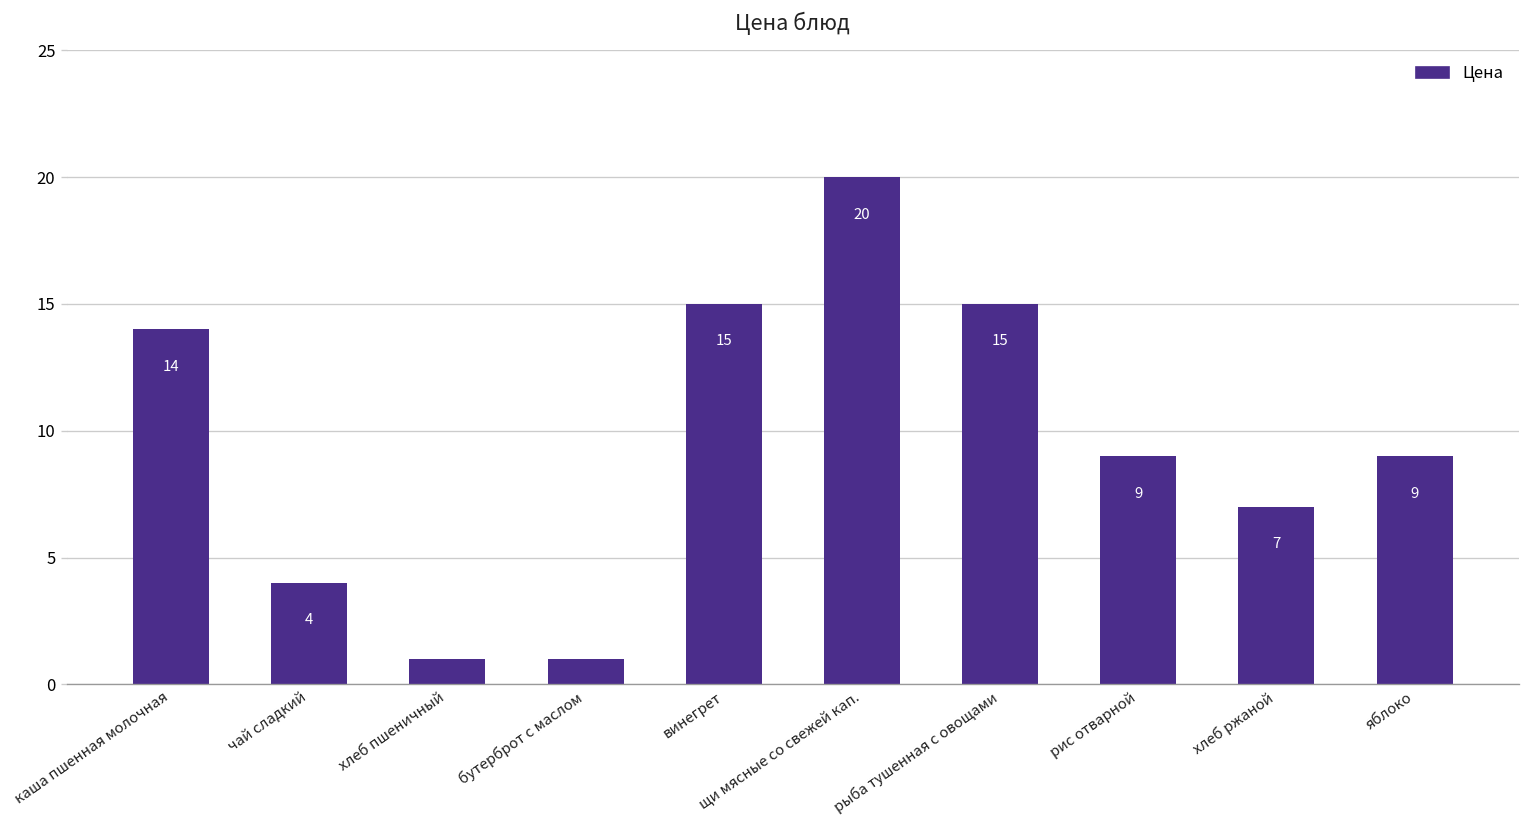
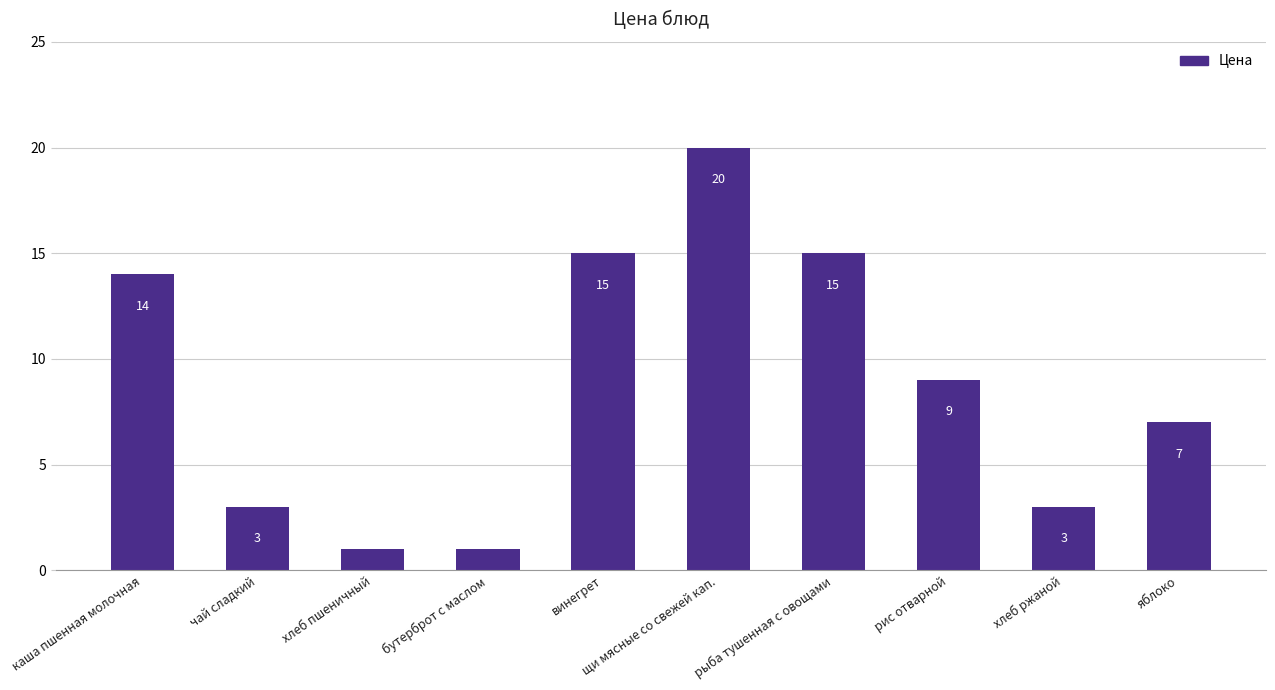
  {
    "каша пшенная молочная": 14,
-   "чай сладкий": 4,
+   "чай сладкий": 3,
    "винегрет": 15,
    "щи мясные со свежей кап.": 20,
    "рыба тушенная с овощами": 15,
    "рис отварной": 9,
-   "хлеб ржаной": 7,
-   "яблоко": 9
+   "хлеб ржаной": 3,
+   "яблоко": 7
  }
